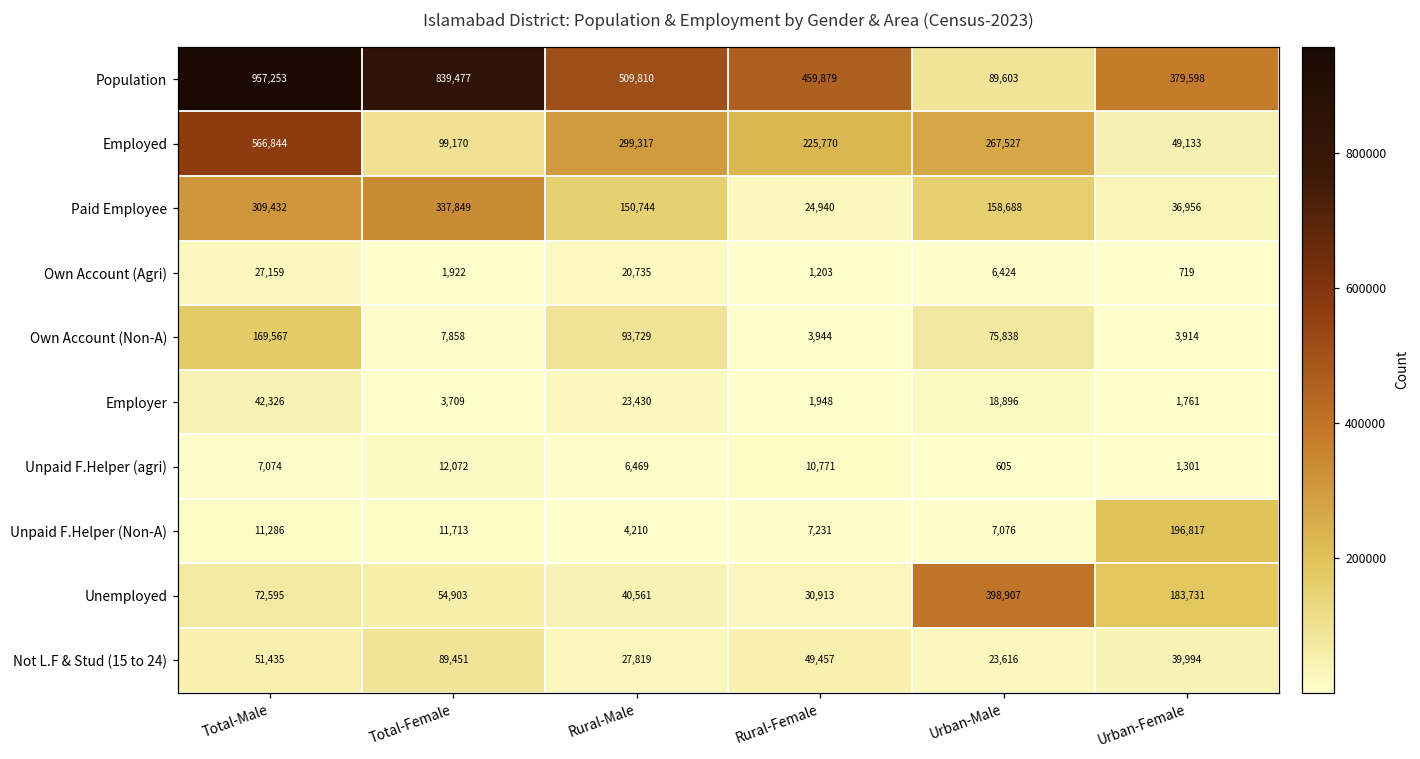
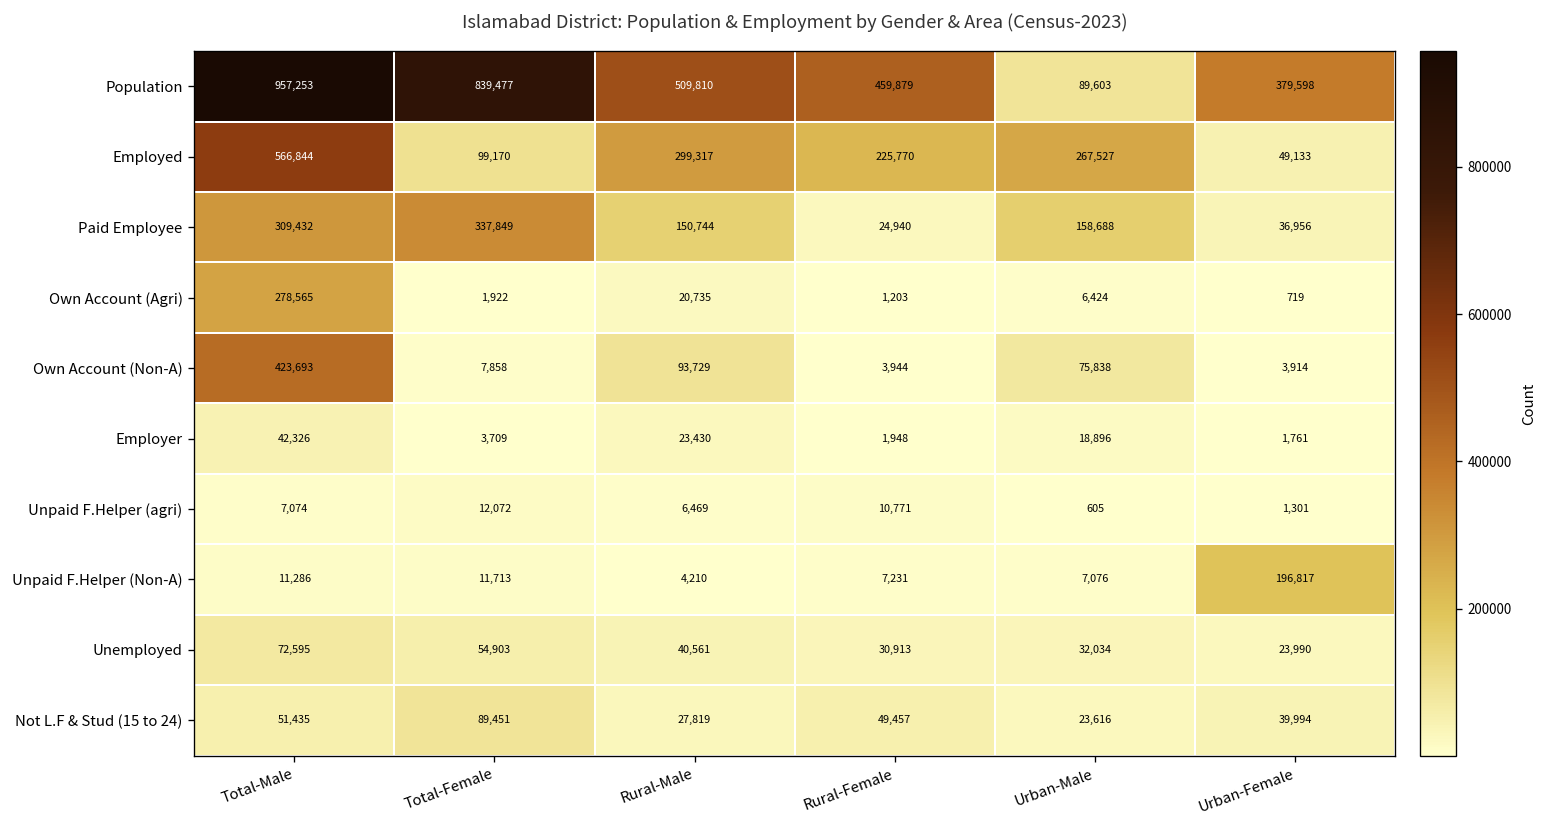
  {
    "Population": {
      "Total-Male": "957,253",
      "Total-Female": "839,477",
      "Rural-Male": "509,810",
      "Rural-Female": "459,879",
      "Urban-Male": "89,603",
      "Urban-Female": "379,598"
    },
    "Employed": {
      "Total-Male": "566,844",
      "Total-Female": "99,170",
      "Rural-Male": "299,317",
      "Rural-Female": "225,770",
      "Urban-Male": "267,527",
      "Urban-Female": "49,133"
    },
    "Paid Employee": {
      "Total-Male": "309,432",
      "Total-Female": "337,849",
      "Rural-Male": "150,744",
      "Rural-Female": "24,940",
      "Urban-Male": "158,688",
      "Urban-Female": "36,956"
    },
    "Own Account (Agri)": {
-     "Total-Male": "27,159",
+     "Total-Male": "278,565",
      "Total-Female": "1,922",
      "Rural-Male": "20,735",
      "Rural-Female": "1,203",
      "Urban-Male": "6,424",
      "Urban-Female": "719"
    },
    "Own Account (Non-A)": {
-     "Total-Male": "169,567",
+     "Total-Male": "423,693",
      "Total-Female": "7,858",
      "Rural-Male": "93,729",
      "Rural-Female": "3,944",
      "Urban-Male": "75,838",
      "Urban-Female": "3,914"
    },
    "Employer": {
      "Total-Male": "42,326",
      "Total-Female": "3,709",
      "Rural-Male": "23,430",
      "Rural-Female": "1,948",
      "Urban-Male": "18,896",
      "Urban-Female": "1,761"
    },
    "Unpaid F.Helper (agri)": {
      "Total-Male": "7,074",
      "Total-Female": "12,072",
      "Rural-Male": "6,469",
      "Rural-Female": "10,771",
      "Urban-Male": "605",
      "Urban-Female": "1,301"
    },
    "Unpaid F.Helper (Non-A)": {
      "Total-Male": "11,286",
      "Total-Female": "11,713",
      "Rural-Male": "4,210",
      "Rural-Female": "7,231",
      "Urban-Male": "7,076",
      "Urban-Female": "196,817"
    },
    "Unemployed": {
      "Total-Male": "72,595",
      "Total-Female": "54,903",
      "Rural-Male": "40,561",
      "Rural-Female": "30,913",
-     "Urban-Male": "398,907",
-     "Urban-Female": "183,731"
+     "Urban-Male": "32,034",
+     "Urban-Female": "23,990"
    },
    "Not L.F & Stud (15 to 24)": {
      "Total-Male": "51,435",
      "Total-Female": "89,451",
      "Rural-Male": "27,819",
      "Rural-Female": "49,457",
      "Urban-Male": "23,616",
      "Urban-Female": "39,994"
    }
  }
